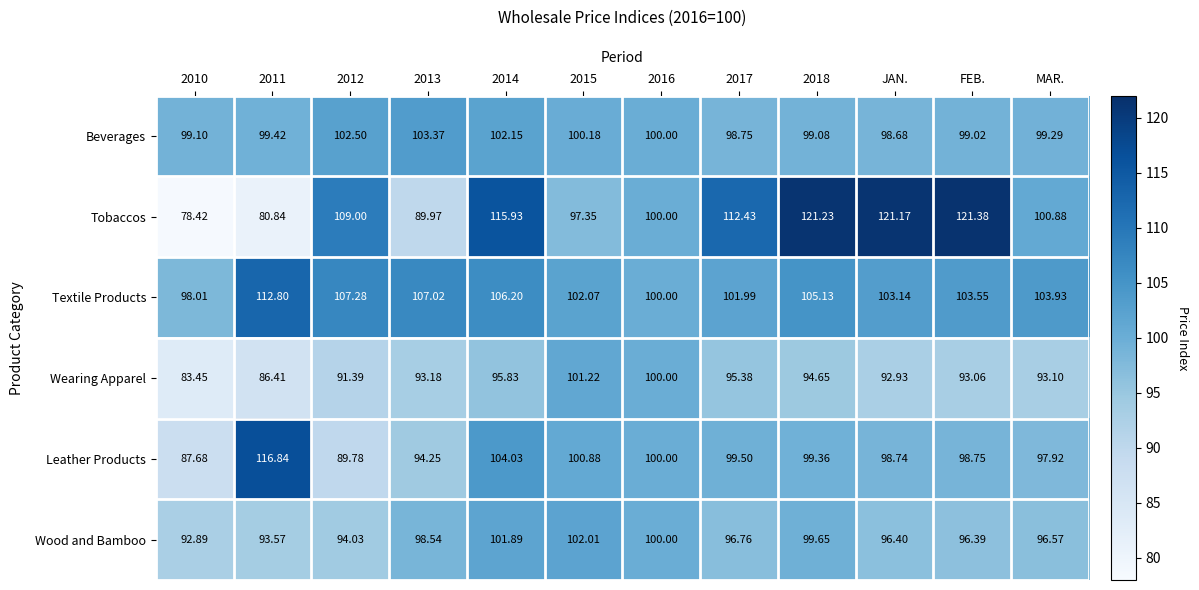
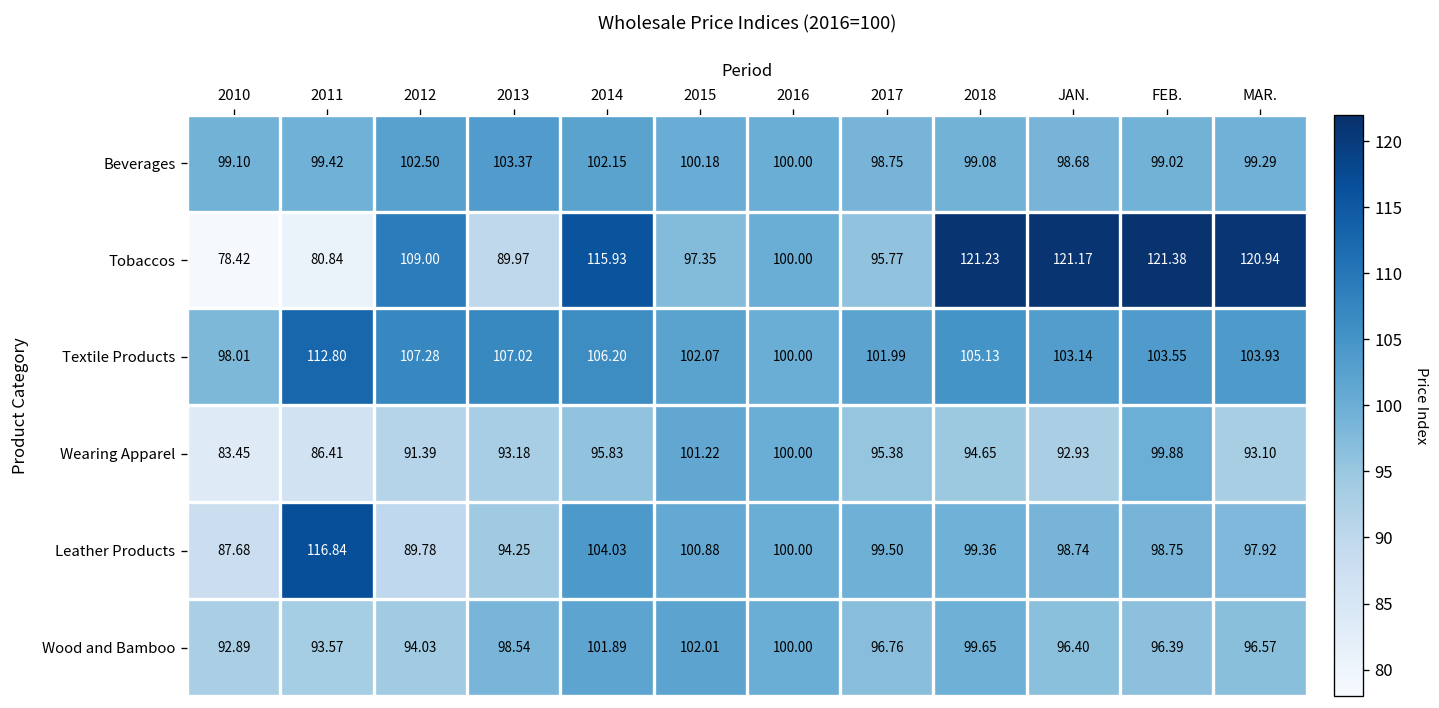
  {
    "Beverages": {
      "2010": 99.10,
      "2011": 99.42,
      "2012": 102.50,
      "2013": 103.37,
      "2014": 102.15,
      "2015": 100.18,
      "2016": 100.00,
      "2017": 98.75,
      "2018": 99.08,
      "JAN.": 98.68,
      "FEB.": 99.02,
      "MAR.": 99.29
    },
    "Tobaccos": {
      "2010": 78.42,
      "2011": 80.84,
      "2012": 109.00,
      "2013": 89.97,
      "2014": 115.93,
      "2015": 97.35,
      "2016": 100.00,
-     "2017": 112.43,
+     "2017": 95.77,
      "2018": 121.23,
      "JAN.": 121.17,
      "FEB.": 121.38,
-     "MAR.": 100.88
+     "MAR.": 120.94
    },
    "Textile Products": {
      "2010": 98.01,
      "2011": 112.80,
      "2012": 107.28,
      "2013": 107.02,
      "2014": 106.20,
      "2015": 102.07,
      "2016": 100.00,
      "2017": 101.99,
      "2018": 105.13,
      "JAN.": 103.14,
      "FEB.": 103.55,
      "MAR.": 103.93
    },
    "Wearing Apparel": {
      "2010": 83.45,
      "2011": 86.41,
      "2012": 91.39,
      "2013": 93.18,
      "2014": 95.83,
      "2015": 101.22,
      "2016": 100.00,
      "2017": 95.38,
      "2018": 94.65,
      "JAN.": 92.93,
-     "FEB.": 93.06,
+     "FEB.": 99.88,
      "MAR.": 93.10
    },
    "Leather Products": {
      "2010": 87.68,
      "2011": 116.84,
      "2012": 89.78,
      "2013": 94.25,
      "2014": 104.03,
      "2015": 100.88,
      "2016": 100.00,
      "2017": 99.50,
      "2018": 99.36,
      "JAN.": 98.74,
      "FEB.": 98.75,
      "MAR.": 97.92
    },
    "Wood and Bamboo": {
      "2010": 92.89,
      "2011": 93.57,
      "2012": 94.03,
      "2013": 98.54,
      "2014": 101.89,
      "2015": 102.01,
      "2016": 100.00,
      "2017": 96.76,
      "2018": 99.65,
      "JAN.": 96.40,
      "FEB.": 96.39,
      "MAR.": 96.57
    }
  }
